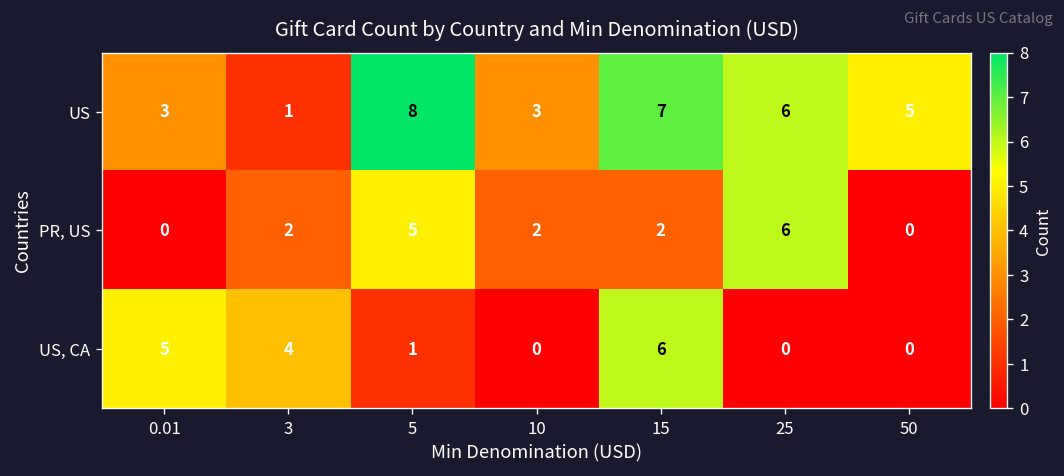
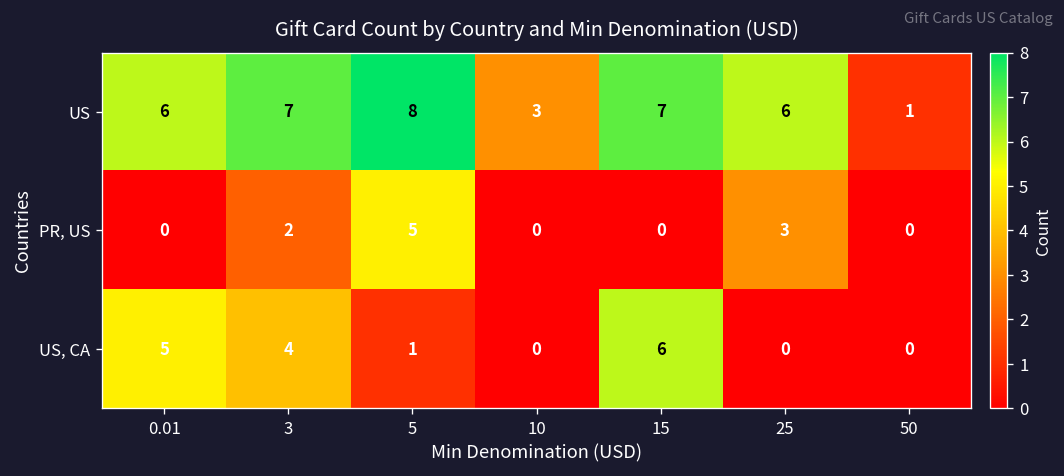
  {
    "US": {
-     "0.01": 3,
-     "3": 1,
+     "0.01": 6,
+     "3": 7,
      "5": 8,
      "10": 3,
      "15": 7,
      "25": 6,
-     "50": 5
+     "50": 1
    },
    "PR, US": {
      "0.01": 0,
      "3": 2,
      "5": 5,
-     "10": 2,
-     "15": 2,
-     "25": 6,
+     "10": 0,
+     "15": 0,
+     "25": 3,
      "50": 0
    },
    "US, CA": {
      "0.01": 5,
      "3": 4,
      "5": 1,
      "10": 0,
      "15": 6,
      "25": 0,
      "50": 0
    }
  }
